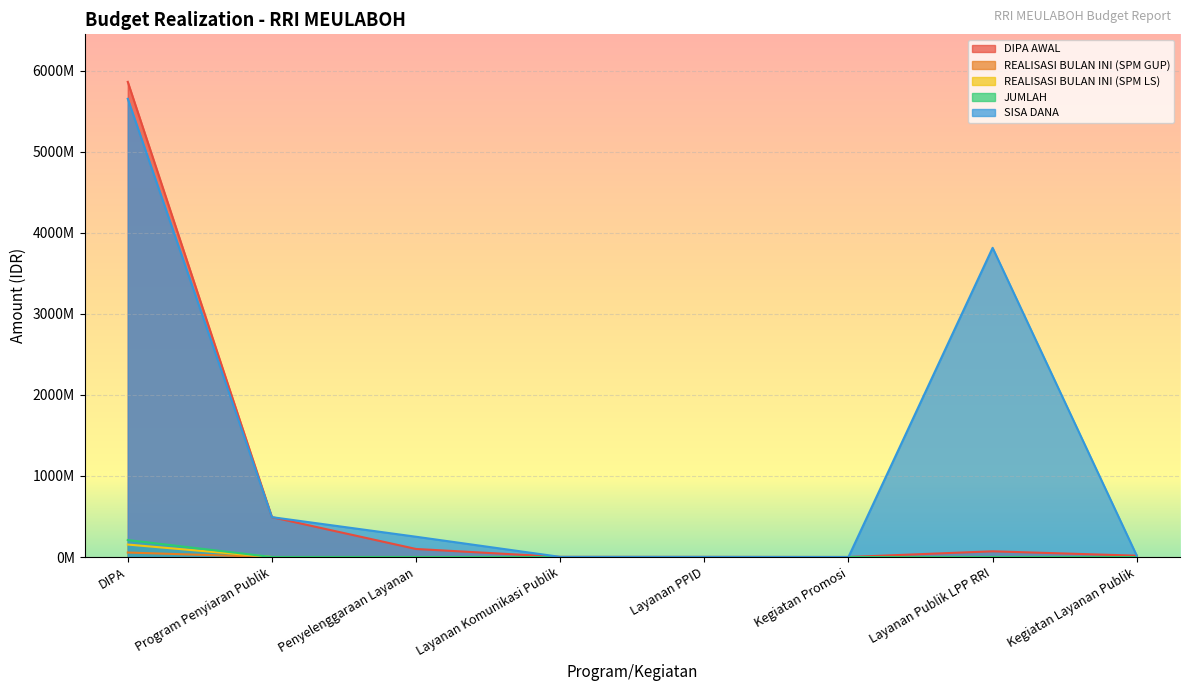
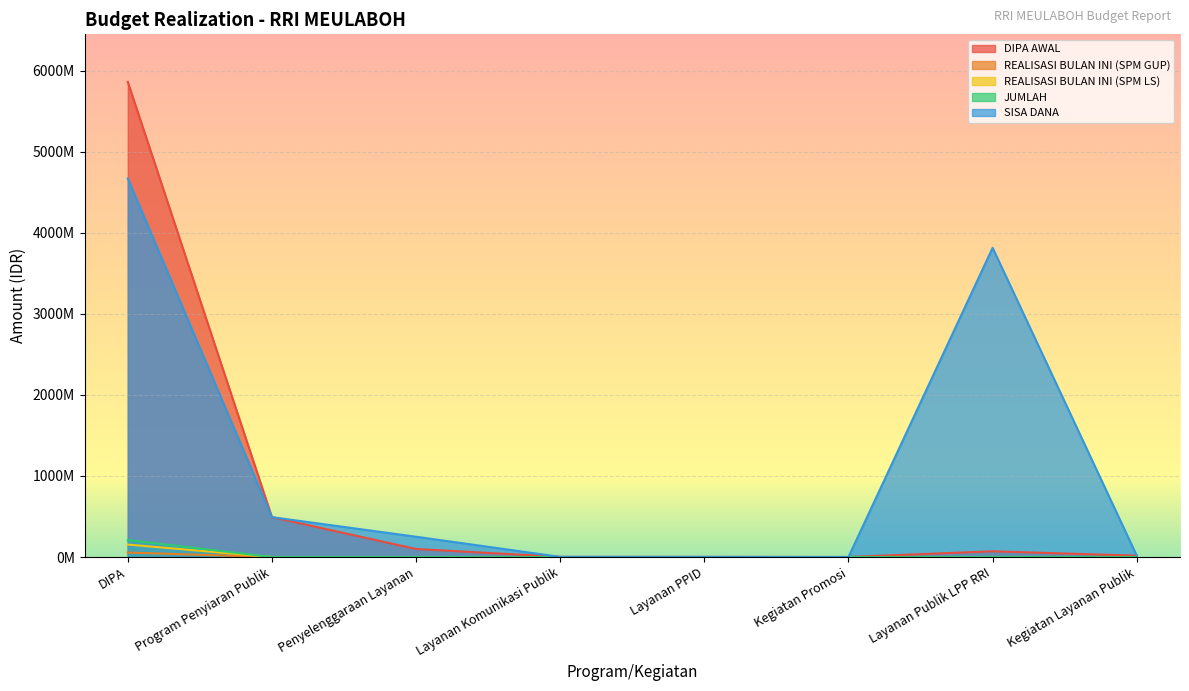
  {
    "REALISASI BULAN INI (SPM LS)": {
      "DIPA": 200000000
    },
    "JUMLAH": {
      "DIPA": 200000000
    },
    "SISA DANA": {
-     "DIPA": 5700000000,
+     "DIPA": 4700000000,
      "Penyelenggaraan Layanan": 300000000,
      "Layanan Publik LPP RRI": 3800000000
    }
  }
